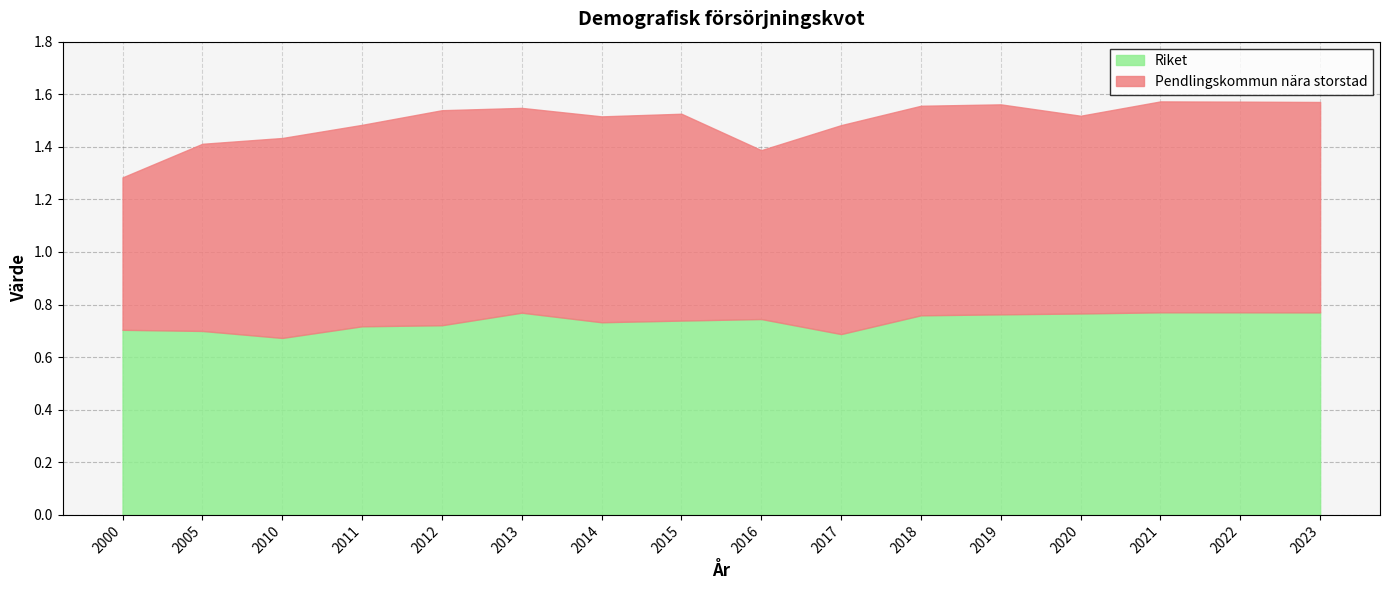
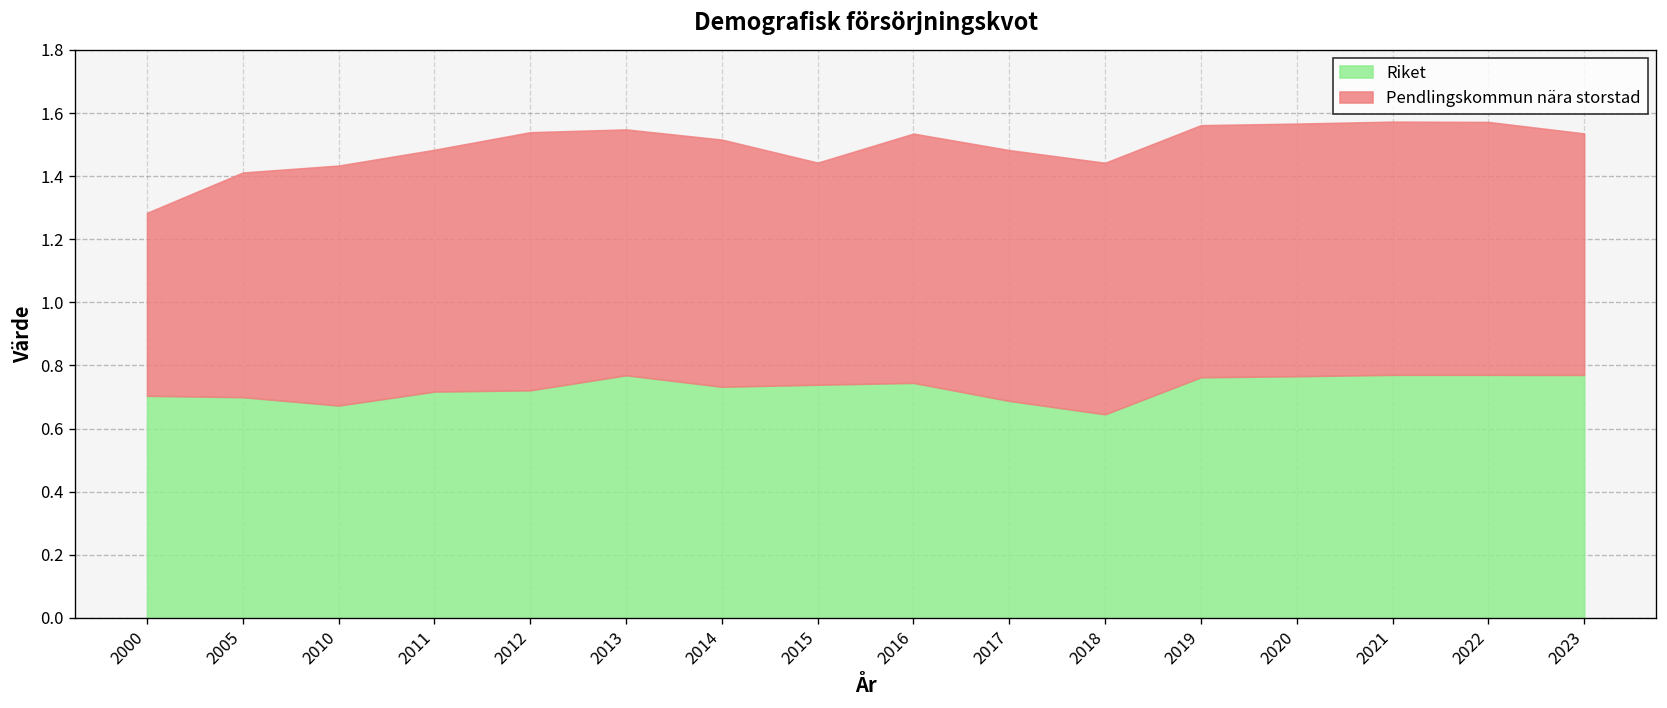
  {
    "Riket": {
      "2000": 0.70,
      "2005": 0.70,
      "2010": 0.67,
      "2011": 0.72,
      "2012": 0.72,
      "2013": 0.77,
      "2014": 0.73,
      "2015": 0.74,
      "2016": 0.75,
      "2017": 0.69,
-     "2018": 0.76,
+     "2018": 0.65,
      "2019": 0.76,
      "2020": 0.77,
      "2021": 0.77,
      "2022": 0.77,
      "2023": 0.77
    },
    "Pendlingskommun nära storstad": {
      "2000": 0.58,
      "2005": 0.71,
      "2010": 0.76,
      "2011": 0.77,
      "2012": 0.82,
      "2013": 0.78,
      "2014": 0.78,
-     "2015": 0.79,
-     "2016": 0.64,
+     "2015": 0.70,
+     "2016": 0.79,
      "2017": 0.79,
      "2018": 0.80,
      "2019": 0.80,
-     "2020": 0.75,
+     "2020": 0.80,
      "2021": 0.80,
      "2022": 0.80,
-     "2023": 0.80
+     "2023": 0.77
    }
  }
